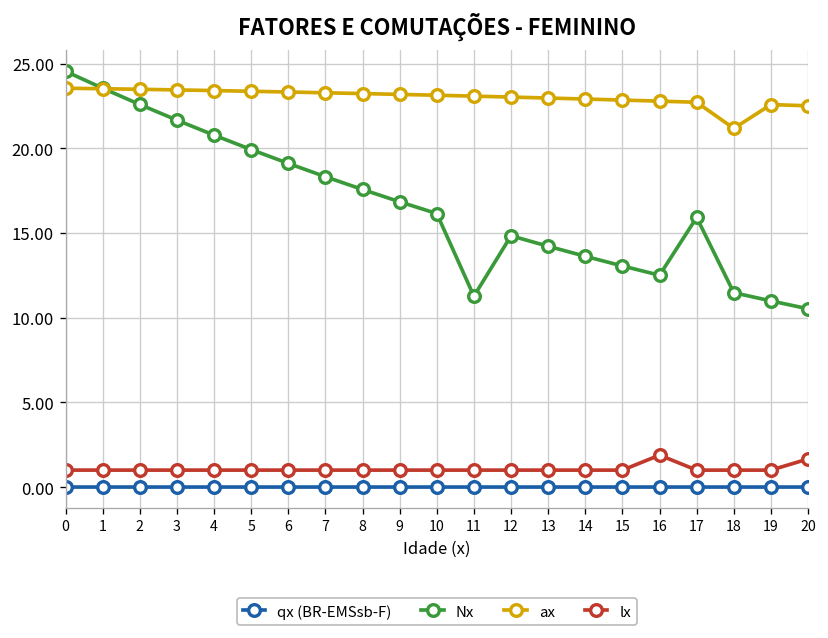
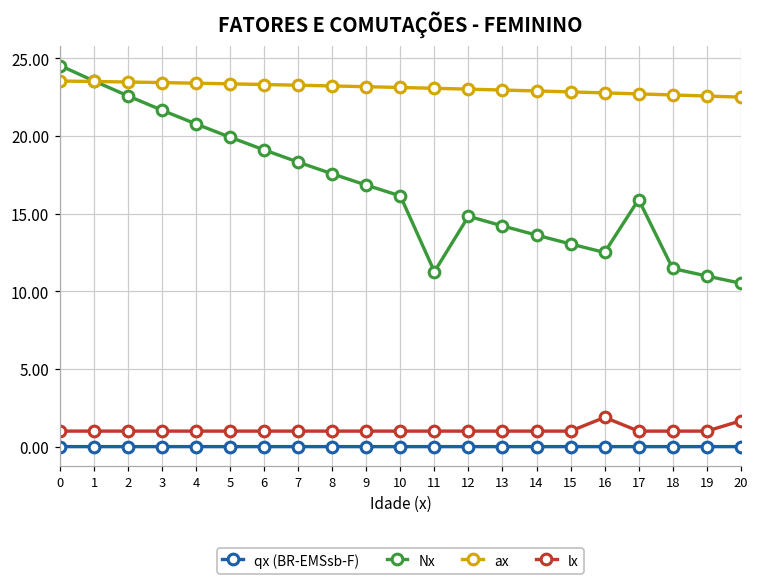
  {
    "qx (BR-EMSsb-F)": {
      "0": 0.0,
      "1": 0.0,
      "2": 0.0,
      "3": 0.0,
      "4": 0.0,
      "5": 0.0,
      "6": 0.0,
      "7": 0.0,
      "8": 0.0,
      "9": 0.0,
      "10": 0.0,
      "11": 0.0,
      "12": 0.0,
      "13": 0.0,
      "14": 0.0,
      "15": 0.0,
      "16": 0.0,
      "17": 0.0,
      "18": 0.0,
      "19": 0.0,
      "20": 0.0
    },
    "Nx": {
      "0": 24.5,
      "2": 22.6,
      "3": 21.7,
      "4": 20.8,
      "5": 19.9,
      "6": 19.1,
      "7": 18.3,
      "8": 17.6,
      "9": 16.8,
      "10": 16.1,
      "11": 11.3,
      "12": 14.8,
      "13": 14.2,
      "14": 13.6,
      "15": 13.1,
      "16": 12.5,
      "17": 15.9,
      "18": 11.5,
      "19": 11.0,
      "20": 10.5
    },
    "ax": {
      "0": 23.5,
      "2": 23.5,
      "3": 23.4,
      "4": 23.4,
      "5": 23.4,
      "6": 23.3,
      "7": 23.3,
      "8": 23.2,
      "9": 23.2,
      "10": 23.1,
      "11": 23.1,
      "12": 23.0,
      "13": 23.0,
      "14": 22.9,
      "15": 22.8,
      "16": 22.8,
      "17": 22.7,
-     "18": 21.2,
+     "18": 22.6,
      "19": 22.6,
      "20": 22.5
    },
    "lx": {
      "0": 1.0,
      "1": 1.0,
      "2": 1.0,
      "3": 1.0,
      "4": 1.0,
      "5": 1.0,
      "6": 1.0,
      "7": 1.0,
      "8": 1.0,
      "9": 1.0,
      "10": 1.0,
      "11": 1.0,
      "12": 1.0,
      "13": 1.0,
      "14": 1.0,
      "15": 1.0,
      "16": 1.9,
      "17": 1.0,
      "18": 1.0,
      "19": 1.0,
      "20": 1.7
    }
  }
